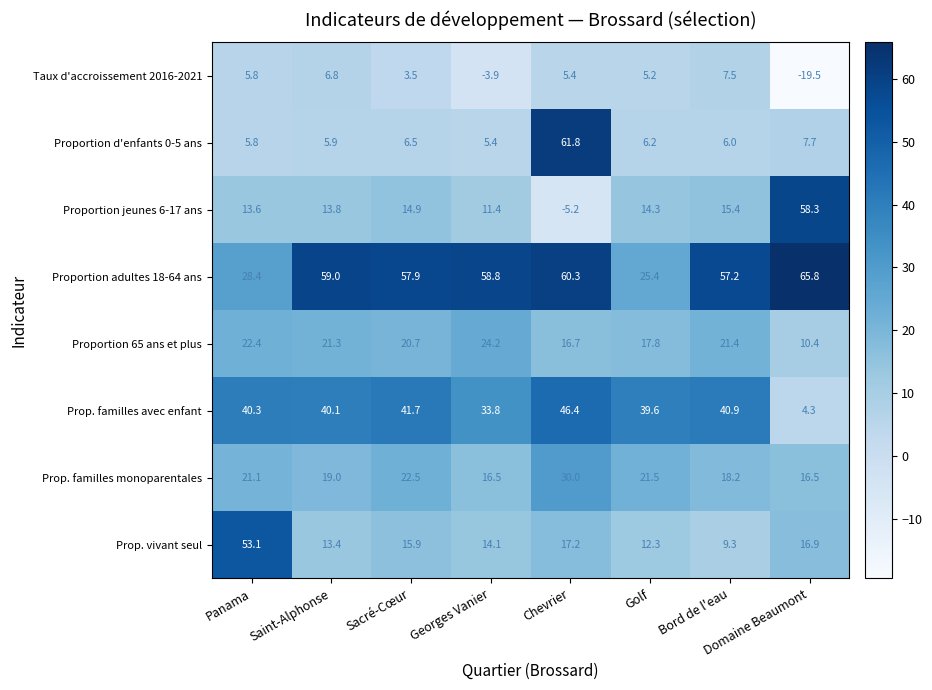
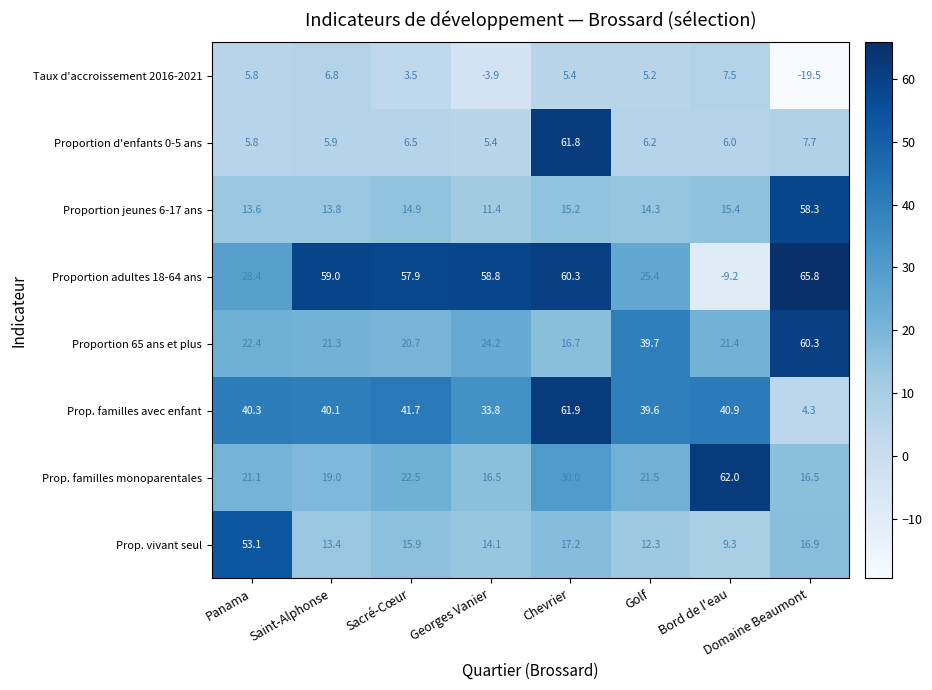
  {
    "Taux d'accroissement 2016-2021": {
      "Panama": 5.8,
      "Saint-Alphonse": 6.8,
      "Sacré-Cœur": 3.5,
      "Georges Vanier": -3.9,
      "Chevrier": 5.4,
      "Golf": 5.2,
      "Bord de l'eau": 7.5,
      "Domaine Beaumont": -19.5
    },
    "Proportion d'enfants 0-5 ans": {
      "Panama": 5.8,
      "Saint-Alphonse": 5.9,
      "Sacré-Cœur": 6.5,
      "Georges Vanier": 5.4,
      "Chevrier": 61.8,
      "Golf": 6.2,
      "Bord de l'eau": 6.0,
      "Domaine Beaumont": 7.7
    },
    "Proportion jeunes 6-17 ans": {
      "Panama": 13.6,
      "Saint-Alphonse": 13.8,
      "Sacré-Cœur": 14.9,
      "Georges Vanier": 11.4,
-     "Chevrier": -5.2,
+     "Chevrier": 15.2,
      "Golf": 14.3,
      "Bord de l'eau": 15.4,
      "Domaine Beaumont": 58.3
    },
    "Proportion adultes 18-64 ans": {
      "Saint-Alphonse": 59.0,
      "Sacré-Cœur": 57.9,
      "Georges Vanier": 58.8,
      "Chevrier": 60.3,
-     "Bord de l'eau": 57.2,
+     "Bord de l'eau": -9.2,
      "Domaine Beaumont": 65.8
    },
    "Proportion 65 ans et plus": {
      "Saint-Alphonse": 21.3,
      "Sacré-Cœur": 20.7,
      "Chevrier": 16.7,
-     "Golf": 17.8,
+     "Golf": 39.7,
      "Bord de l'eau": 21.4,
-     "Domaine Beaumont": 10.4
+     "Domaine Beaumont": 60.3
    },
    "Prop. familles avec enfant": {
      "Panama": 40.3,
      "Saint-Alphonse": 40.1,
      "Sacré-Cœur": 41.7,
      "Georges Vanier": 33.8,
-     "Chevrier": 46.4,
+     "Chevrier": 61.9,
      "Golf": 39.6,
      "Bord de l'eau": 40.9,
      "Domaine Beaumont": 4.3
    },
    "Prop. familles monoparentales": {
      "Panama": 21.1,
      "Saint-Alphonse": 19.0,
      "Georges Vanier": 16.5,
-     "Bord de l'eau": 18.2,
+     "Bord de l'eau": 62.0,
      "Domaine Beaumont": 16.5
    },
    "Prop. vivant seul": {
      "Panama": 53.1,
      "Saint-Alphonse": 13.4,
      "Sacré-Cœur": 15.9,
      "Georges Vanier": 14.1,
      "Chevrier": 17.2,
      "Golf": 12.3,
      "Bord de l'eau": 9.3,
      "Domaine Beaumont": 16.9
    }
  }
